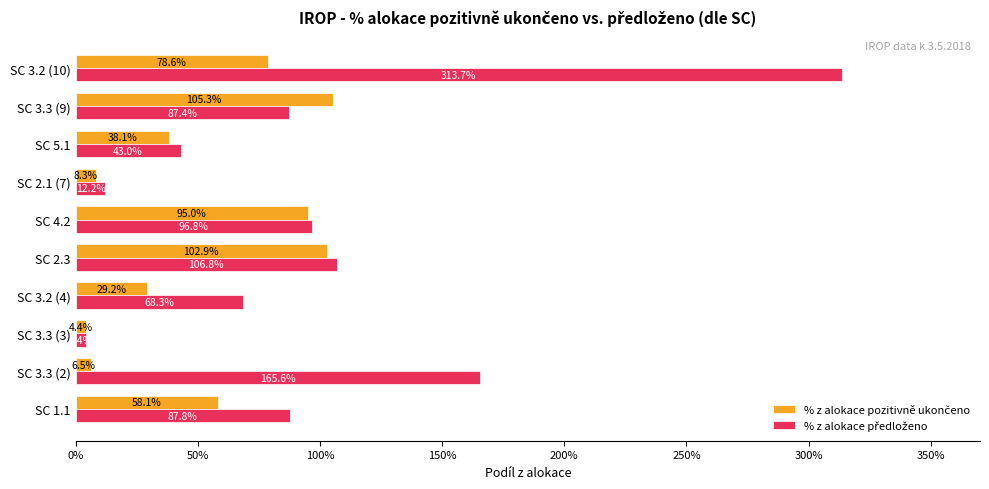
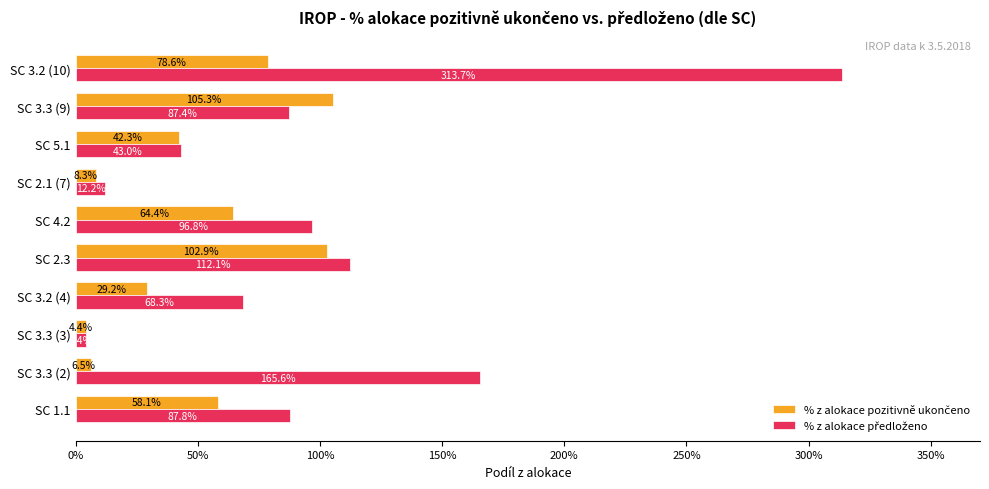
  {
    "% z alokace pozitivně ukončeno": {
      "SC 3.2 (10)": "78.6%",
      "SC 3.3 (9)": "105.3%",
-     "SC 5.1": "38.1%",
+     "SC 5.1": "42.3%",
      "SC 2.1 (7)": "8.3%",
-     "SC 4.2": "95.0%",
+     "SC 4.2": "64.4%",
      "SC 2.3": "102.9%",
      "SC 3.2 (4)": "29.2%",
      "SC 3.3 (3)": "4.4%",
      "SC 3.3 (2)": "6.5%",
      "SC 1.1": "58.1%"
    },
    "% z alokace předloženo": {
      "SC 3.2 (10)": "313.7%",
      "SC 3.3 (9)": "87.4%",
      "SC 5.1": "43.0%",
      "SC 2.1 (7)": "12.2%",
      "SC 4.2": "96.8%",
-     "SC 2.3": "106.8%",
+     "SC 2.3": "112.1%",
      "SC 3.2 (4)": "68.3%",
      "SC 3.3 (2)": "165.6%",
      "SC 1.1": "87.8%"
    }
  }
